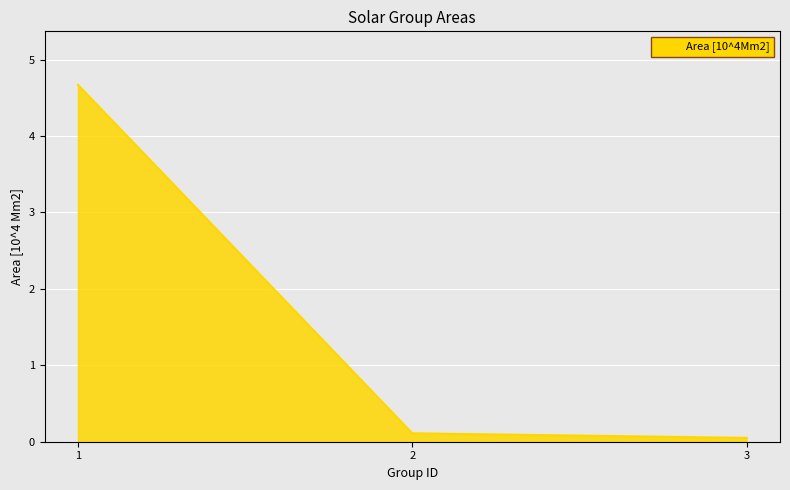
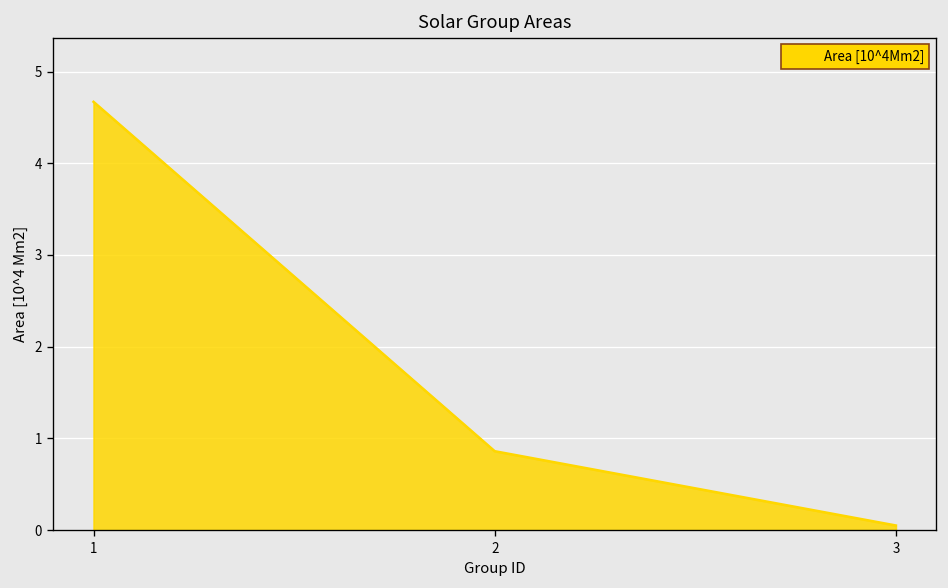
  {
    "1": 4.7,
-   "2": 0.1,
+   "2": 0.9,
    "3": 0.1
  }
